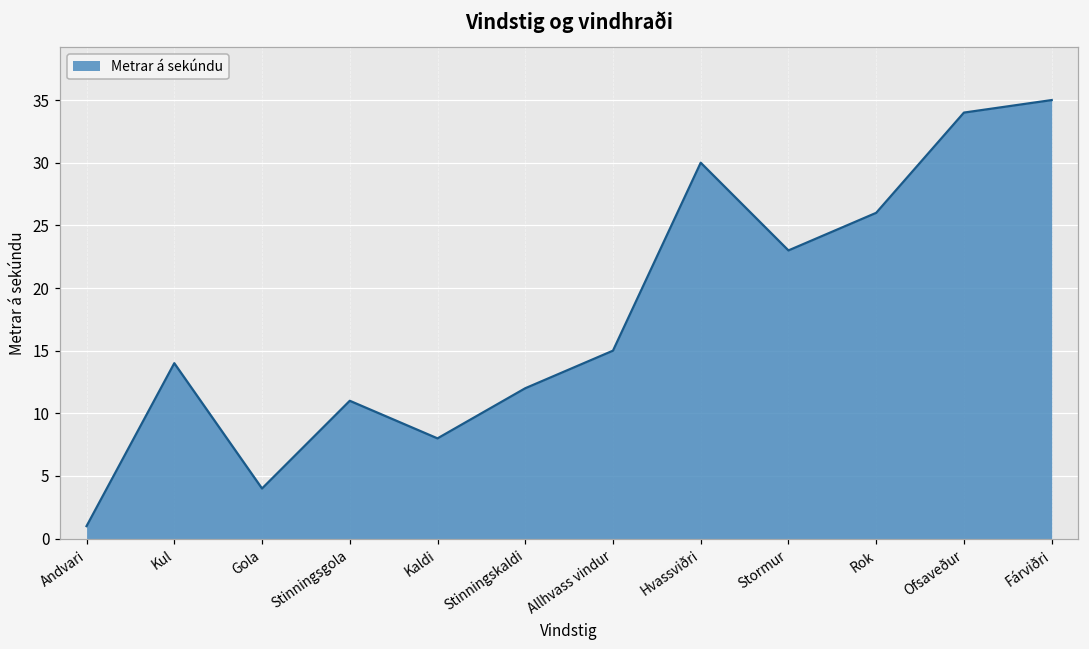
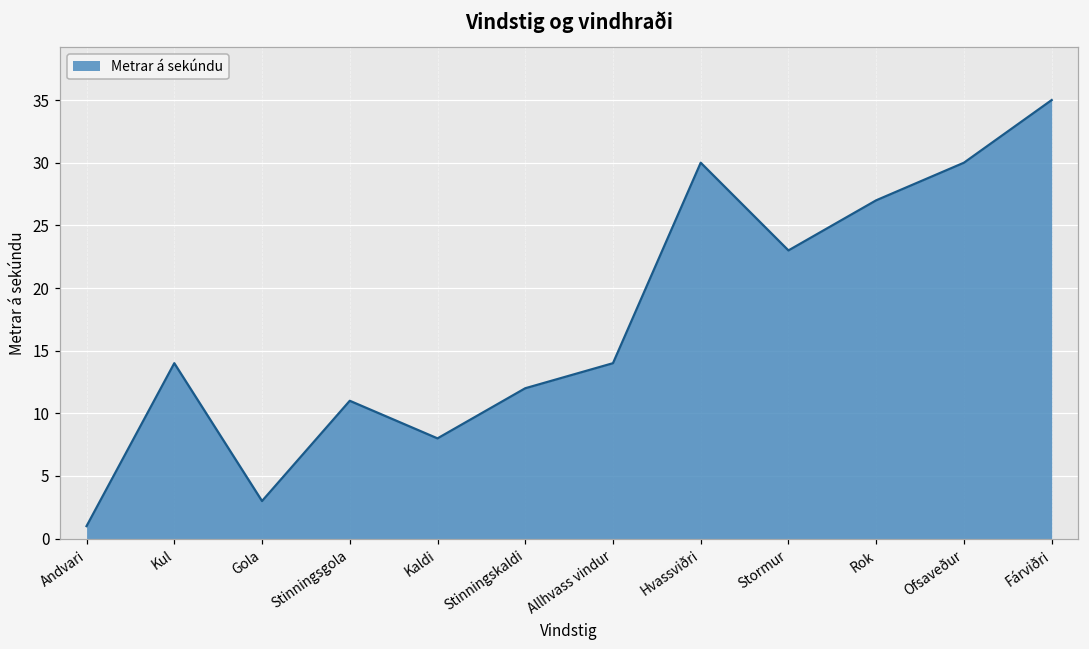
  {
    "Andvari": 1,
    "Kul": 14,
-   "Gola": 4,
+   "Gola": 3,
    "Stinningsgola": 11,
    "Kaldi": 8,
    "Stinningskaldi": 12,
-   "Allhvass vindur": 15,
+   "Allhvass vindur": 14,
    "Hvassviðri": 30,
    "Stormur": 23,
-   "Rok": 26,
-   "Ofsaveður": 34,
+   "Rok": 27,
+   "Ofsaveður": 30,
    "Fárviðri": 35
  }
